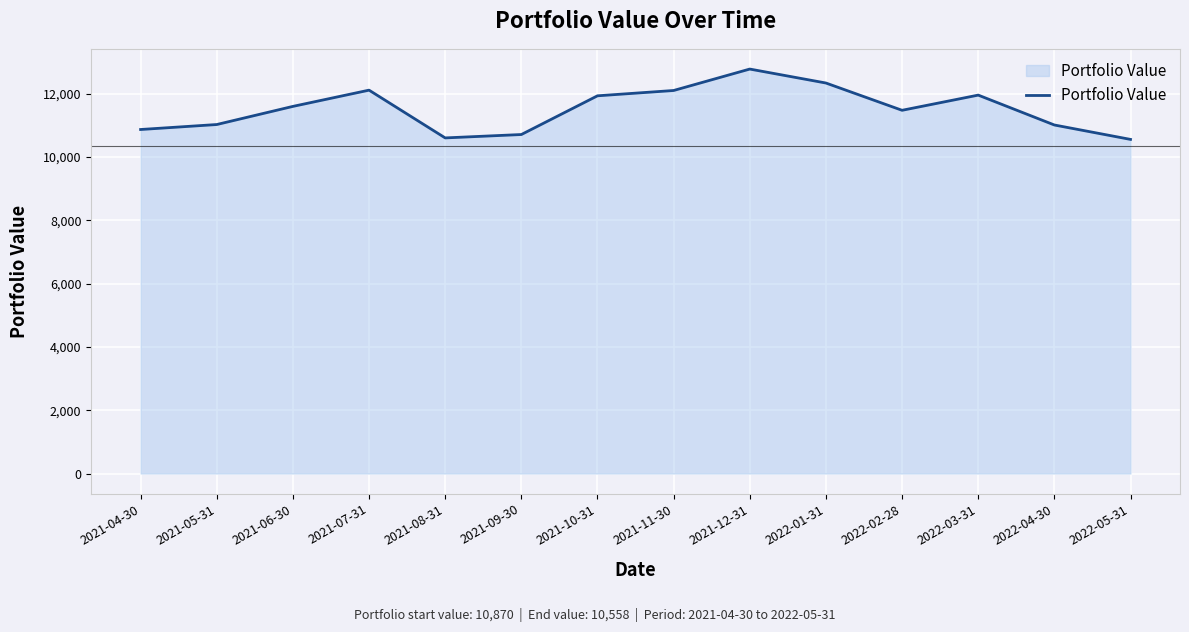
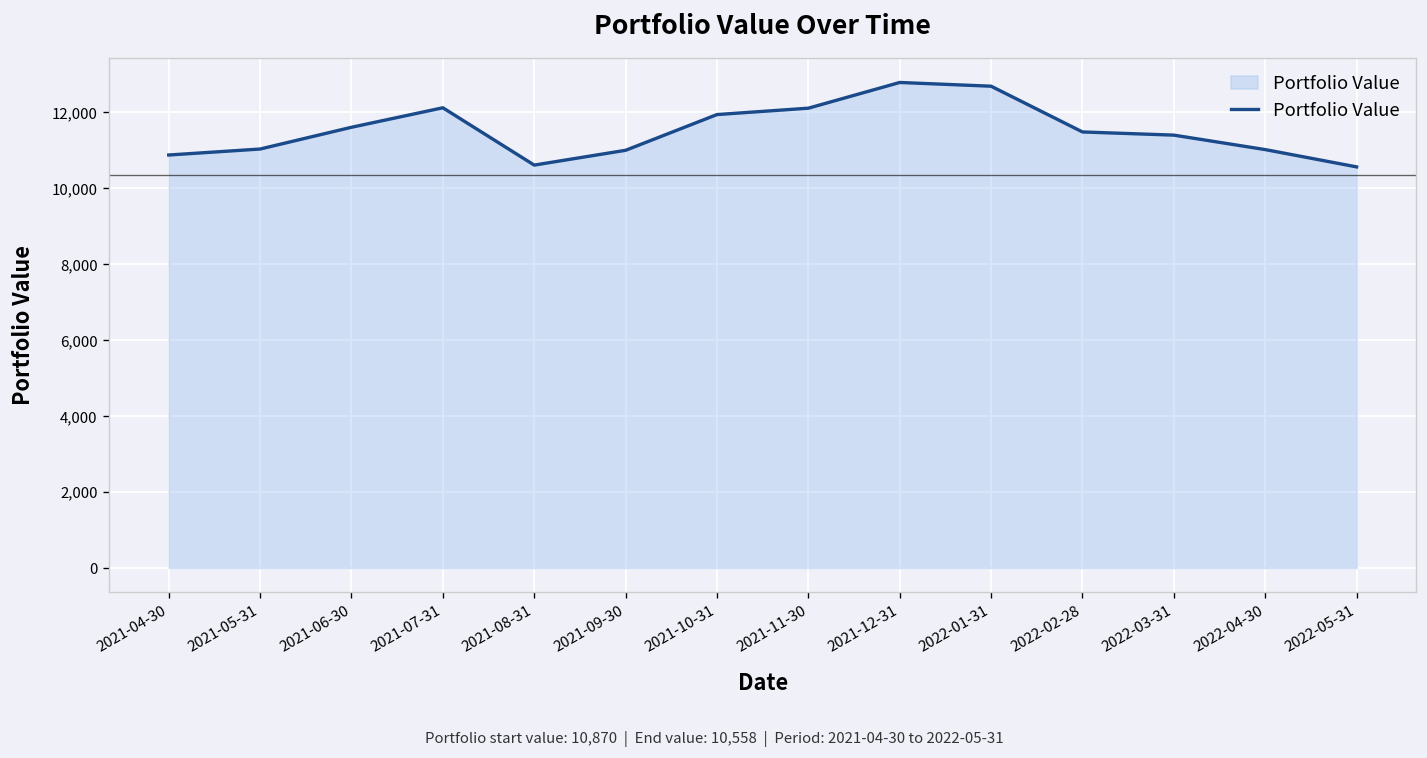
  {
    "2021-04-30": "10,900",
    "2021-05-31": "11,000",
    "2021-06-30": "11,600",
    "2021-07-31": "12,100",
    "2021-08-31": "10,600",
-   "2021-09-30": "10,700",
+   "2021-09-30": "11,000",
    "2021-10-31": "11,900",
    "2021-11-30": "12,100",
    "2021-12-31": "12,800",
-   "2022-01-31": "12,300",
+   "2022-01-31": "12,700",
    "2022-02-28": "11,500",
-   "2022-03-31": "12,000",
+   "2022-03-31": "11,400",
    "2022-04-30": "11,000",
    "2022-05-31": "10,600"
  }
